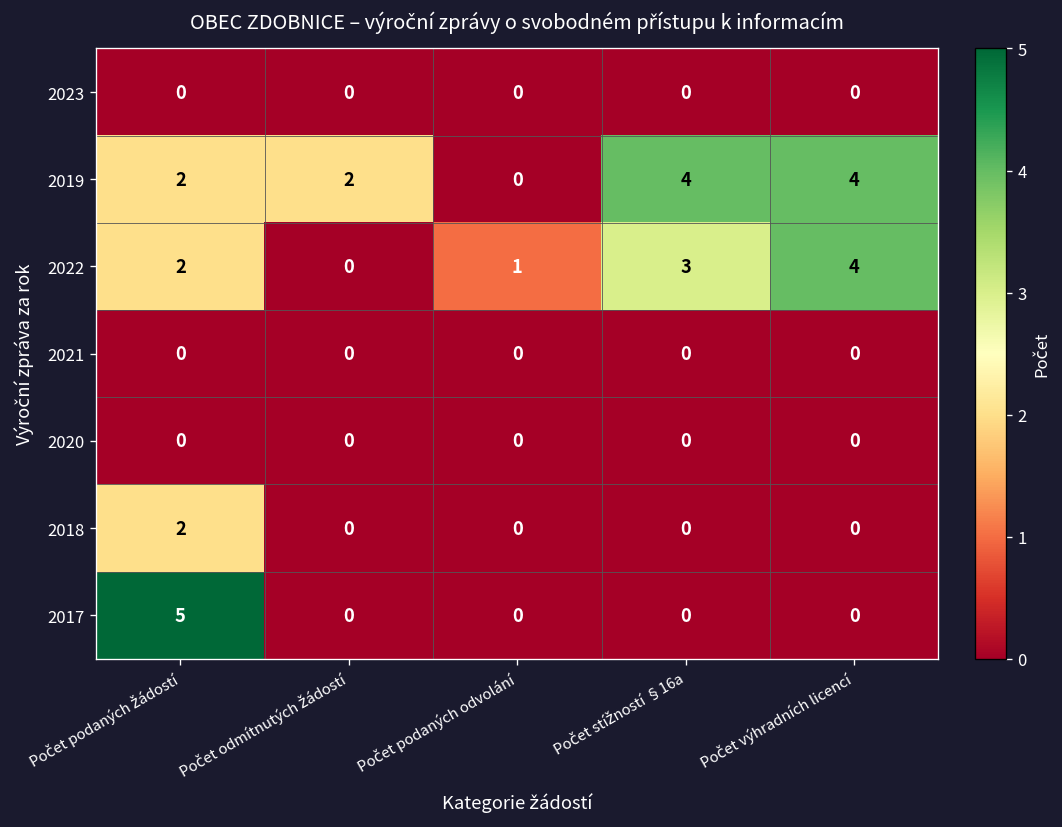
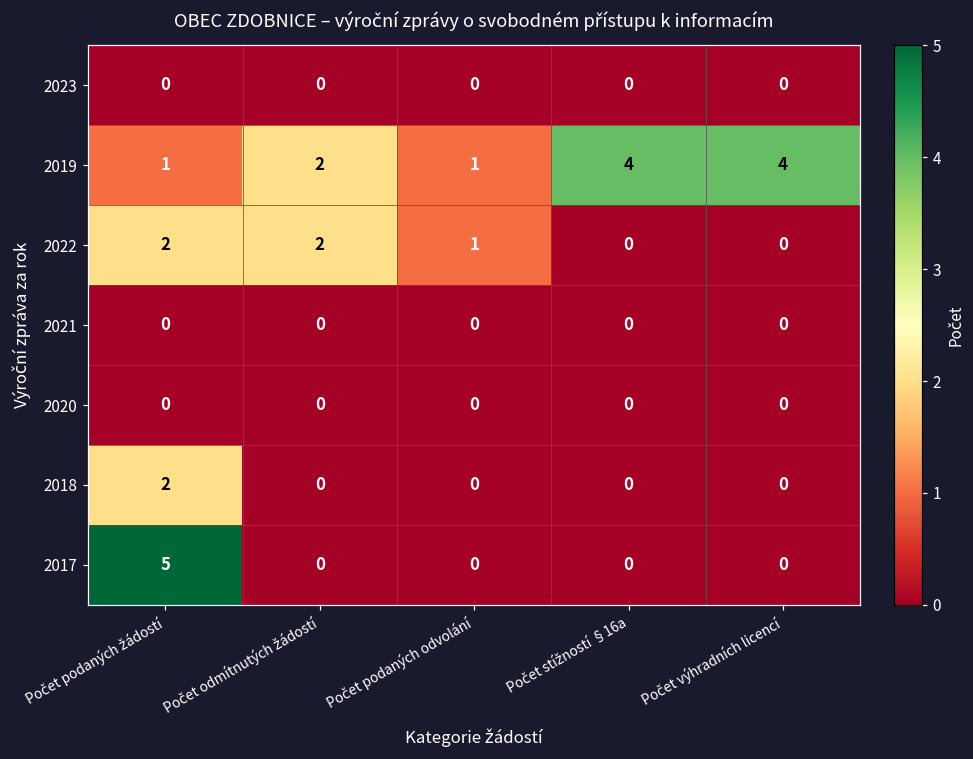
  {
    "2023": {
      "Počet podaných žádostí": 0,
      "Počet odmítnutých žádostí": 0,
      "Počet podaných odvolání": 0,
      "Počet stížností §16a": 0,
      "Počet výhradních licencí": 0
    },
    "2019": {
-     "Počet podaných žádostí": 2,
+     "Počet podaných žádostí": 1,
      "Počet odmítnutých žádostí": 2,
-     "Počet podaných odvolání": 0,
+     "Počet podaných odvolání": 1,
      "Počet stížností §16a": 4,
      "Počet výhradních licencí": 4
    },
    "2022": {
      "Počet podaných žádostí": 2,
-     "Počet odmítnutých žádostí": 0,
+     "Počet odmítnutých žádostí": 2,
      "Počet podaných odvolání": 1,
-     "Počet stížností §16a": 3,
-     "Počet výhradních licencí": 4
+     "Počet stížností §16a": 0,
+     "Počet výhradních licencí": 0
    },
    "2021": {
      "Počet podaných žádostí": 0,
      "Počet odmítnutých žádostí": 0,
      "Počet podaných odvolání": 0,
      "Počet stížností §16a": 0,
      "Počet výhradních licencí": 0
    },
    "2020": {
      "Počet podaných žádostí": 0,
      "Počet odmítnutých žádostí": 0,
      "Počet podaných odvolání": 0,
      "Počet stížností §16a": 0,
      "Počet výhradních licencí": 0
    },
    "2018": {
      "Počet podaných žádostí": 2,
      "Počet odmítnutých žádostí": 0,
      "Počet podaných odvolání": 0,
      "Počet stížností §16a": 0,
      "Počet výhradních licencí": 0
    },
    "2017": {
      "Počet podaných žádostí": 5,
      "Počet odmítnutých žádostí": 0,
      "Počet podaných odvolání": 0,
      "Počet stížností §16a": 0,
      "Počet výhradních licencí": 0
    }
  }
